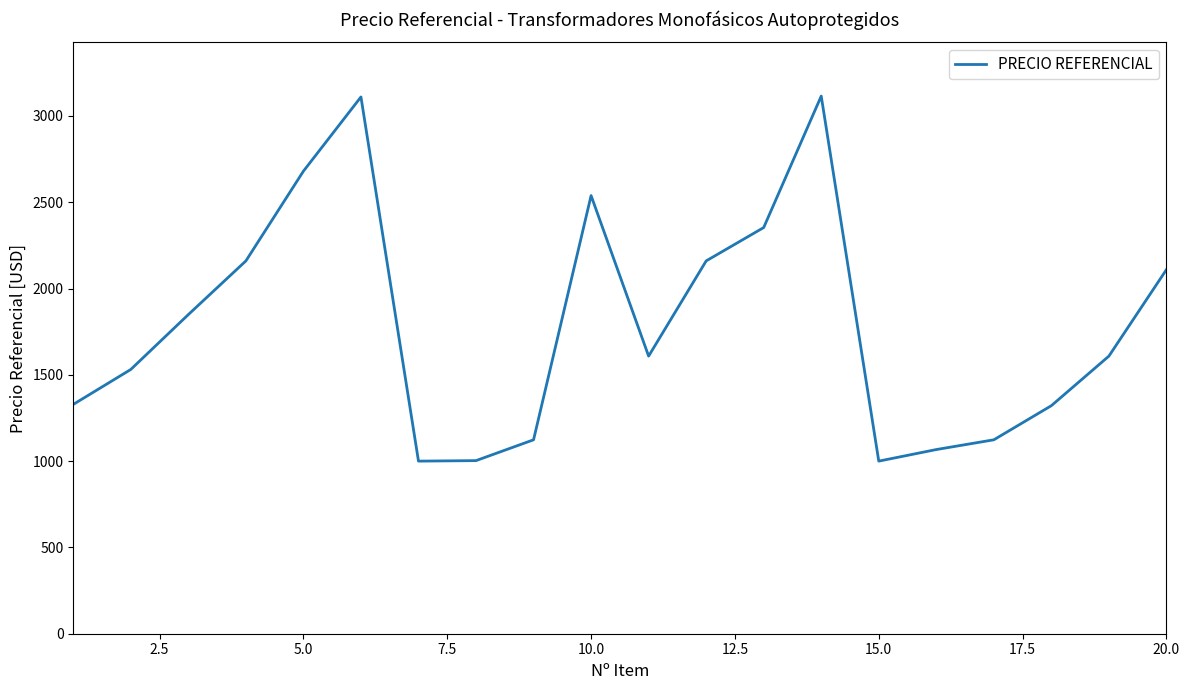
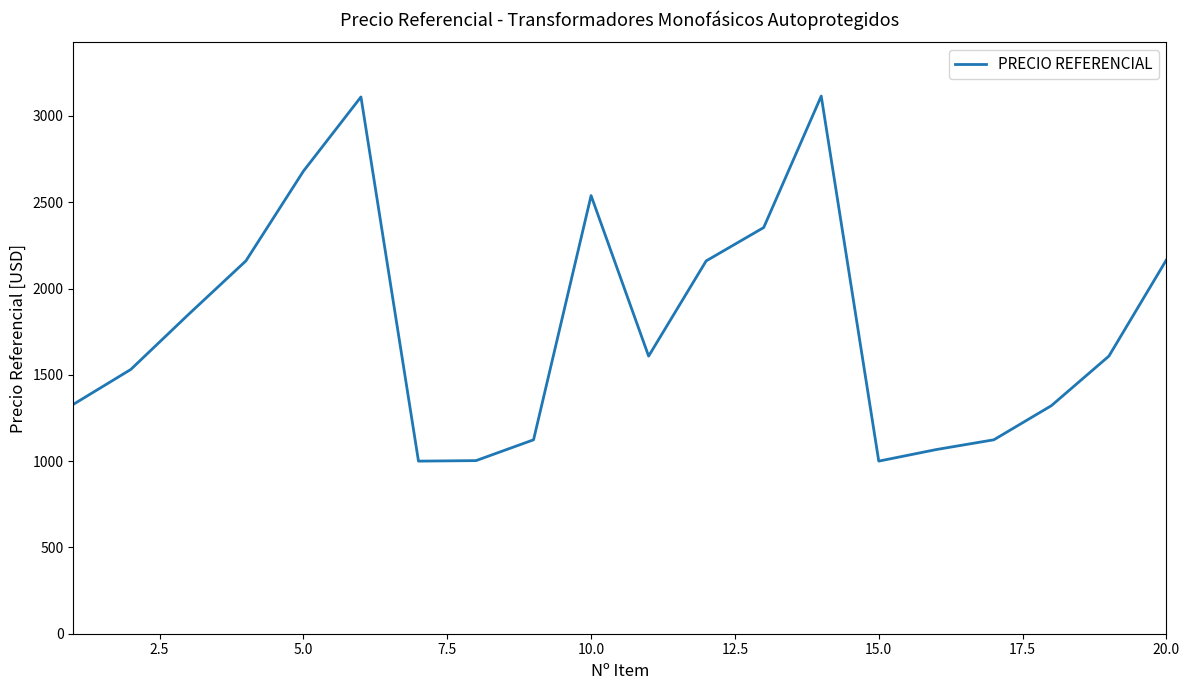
  {
    "5.0": 2680,
    "10.0": 2540,
    "15.0": 1000,
-   "20.0": 2110
+   "20.0": 2170
  }
